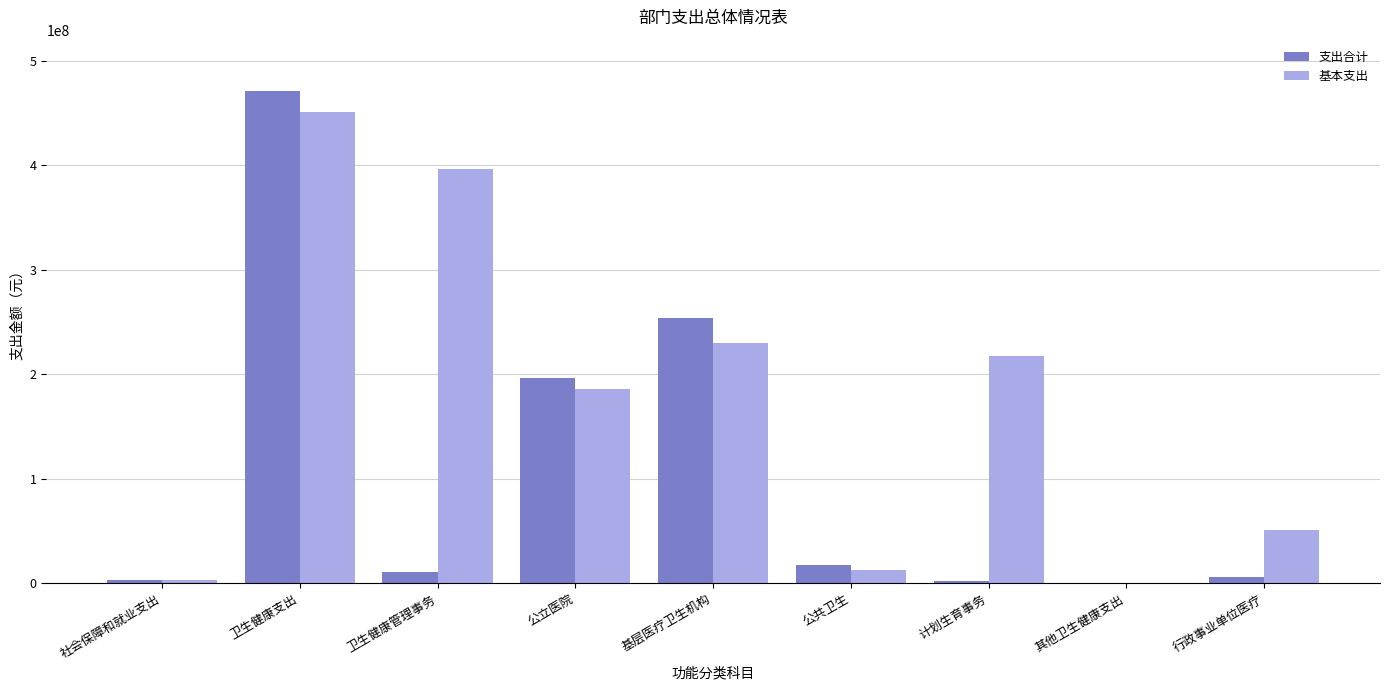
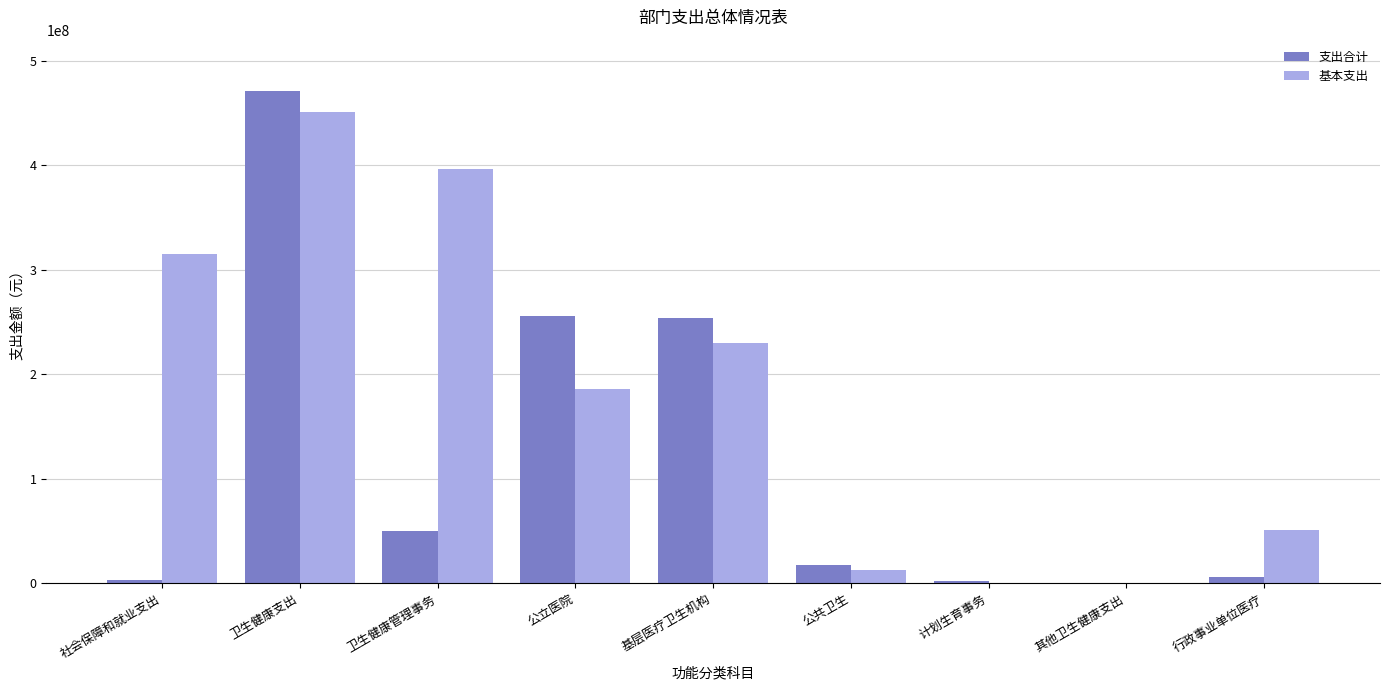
  {
    "支出合计": {
      "社会保障和就业支出": 3000000,
      "卫生健康支出": 471000000,
-     "卫生健康管理事务": 11000000,
-     "公立医院": 197000000,
+     "卫生健康管理事务": 50000000,
+     "公立医院": 255000000,
      "基层医疗卫生机构": 254000000,
      "公共卫生": 18000000,
      "行政事业单位医疗": 6000000
    },
    "基本支出": {
-     "社会保障和就业支出": 3000000,
+     "社会保障和就业支出": 315000000,
      "卫生健康支出": 451000000,
      "卫生健康管理事务": 397000000,
      "公立医院": 186000000,
      "基层医疗卫生机构": 230000000,
      "公共卫生": 12000000,
-     "计划生育事务": 218000000,
+     "计划生育事务": 0,
      "其他卫生健康支出": 0,
      "行政事业单位医疗": 51000000
    }
  }
